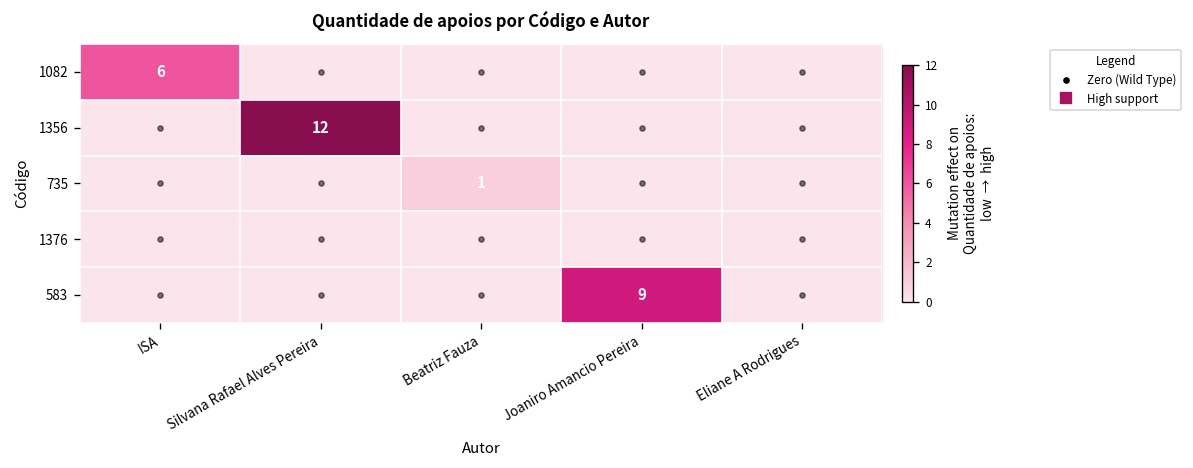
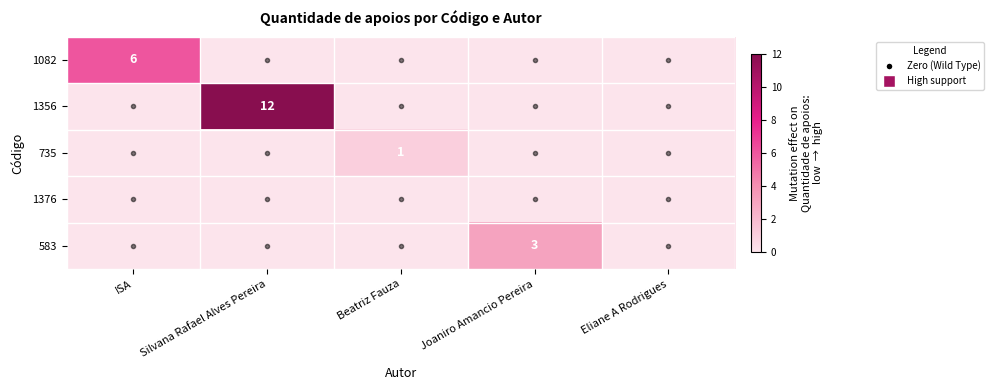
  {
    "1082": {
      "ISA": 6
    },
    "1356": {
      "Silvana Rafael Alves Pereira": 12
    },
    "735": {
      "Beatriz Fauza": 1
    },
    "583": {
-     "Joaniro Amancio Pereira": 9
+     "Joaniro Amancio Pereira": 3
    }
  }
